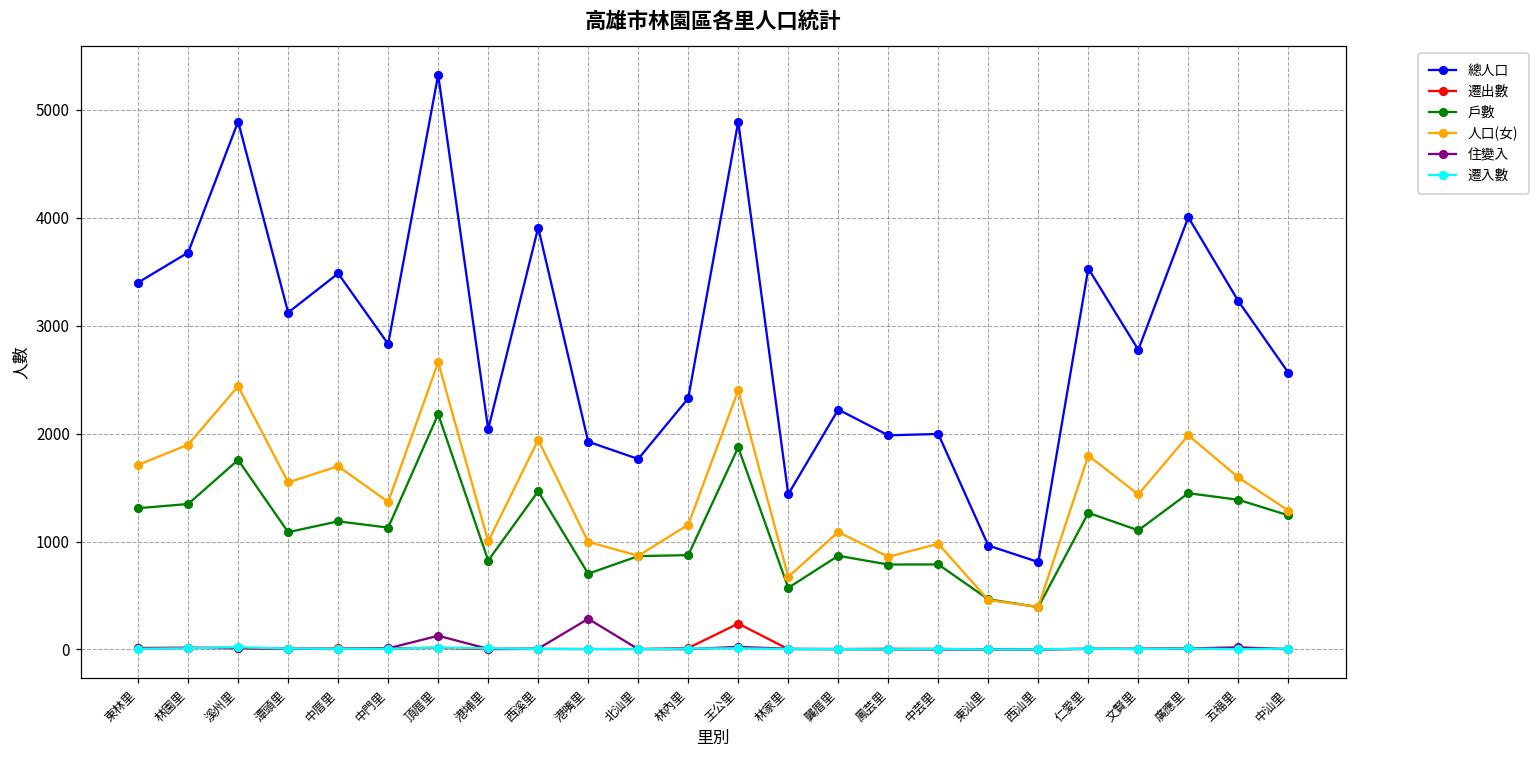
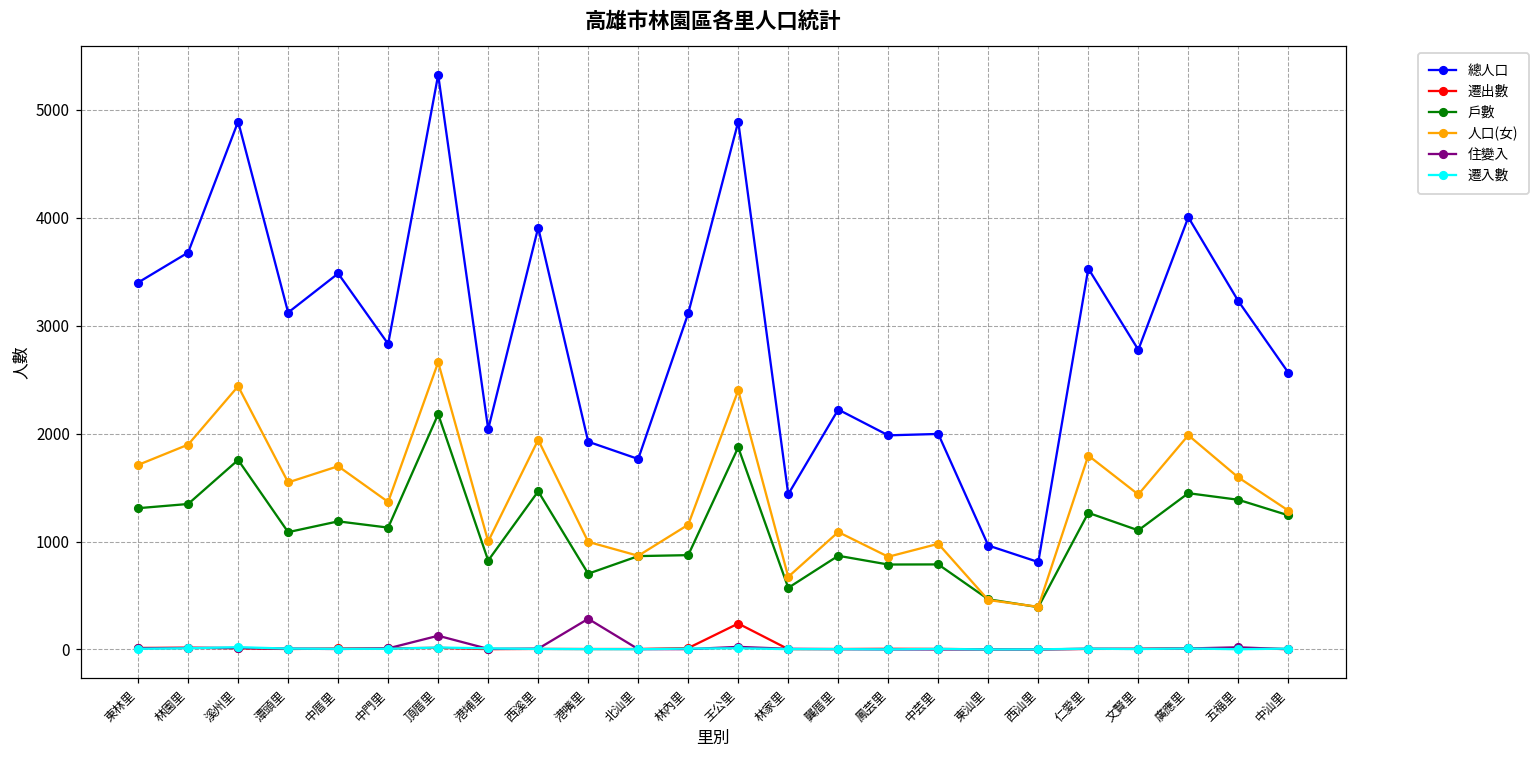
  {
    "總人口": {
      "東林里": 3400,
      "林園里": 3700,
      "溪州里": 4900,
      "潭頭里": 3100,
      "中厝里": 3500,
      "中門里": 2800,
      "頂厝里": 5300,
      "港埔里": 2000,
      "西溪里": 3900,
      "港嘴里": 1900,
      "北汕里": 1800,
-     "林內里": 2300,
+     "林內里": 3100,
      "王公里": 4900,
      "林家里": 1400,
      "龔厝里": 2200,
      "鳳芸里": 2000,
      "中芸里": 2000,
      "東汕里": 1000,
      "西汕里": 800,
      "仁愛里": 3500,
      "文賢里": 2800,
      "廣應里": 4000,
      "五福里": 3200,
      "中汕里": 2600
    },
    "遷出數": {
      "王公里": 200
    },
    "戶數": {
      "東林里": 1300,
      "林園里": 1300,
      "溪州里": 1800,
      "潭頭里": 1100,
      "中厝里": 1200,
      "中門里": 1100,
      "頂厝里": 2200,
      "港埔里": 800,
      "西溪里": 1500,
      "港嘴里": 700,
      "林內里": 900,
      "王公里": 1900,
      "林家里": 600,
      "龔厝里": 900,
      "鳳芸里": 800,
      "中芸里": 800,
      "仁愛里": 1300,
      "文賢里": 1100,
      "廣應里": 1400,
      "五福里": 1400,
      "中汕里": 1200
    },
    "人口(女)": {
      "東林里": 1700,
      "林園里": 1900,
      "溪州里": 2400,
      "潭頭里": 1500,
      "中厝里": 1700,
      "中門里": 1400,
      "頂厝里": 2700,
      "港埔里": 1000,
      "西溪里": 1900,
      "港嘴里": 1000,
      "林內里": 1200,
      "王公里": 2400,
      "林家里": 700,
      "龔厝里": 1100,
      "鳳芸里": 900,
      "中芸里": 1000,
      "仁愛里": 1800,
      "文賢里": 1400,
      "廣應里": 2000,
      "五福里": 1600,
      "中汕里": 1300
    },
    "住變入": {
      "頂厝里": 100,
      "港嘴里": 300
    }
  }
